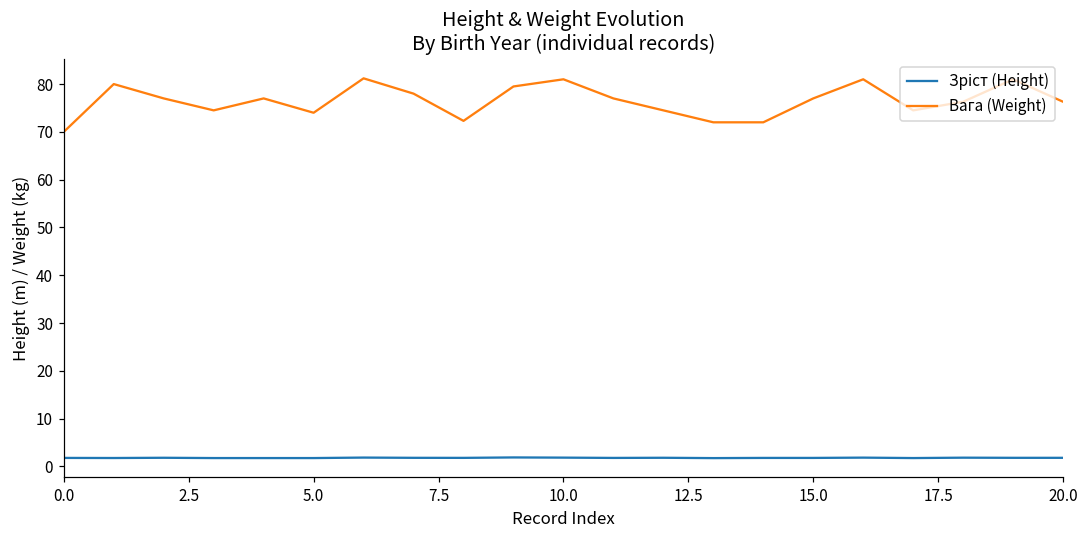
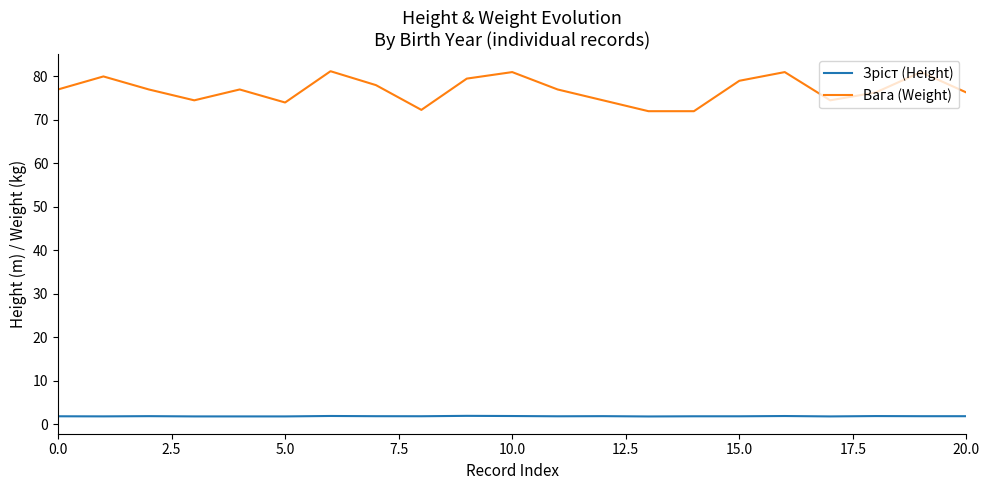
  {
    "Зріст (Height)": {
      "0.0": 2,
      "5.0": 2,
      "10.0": 2,
      "15.0": 2,
      "20.0": 2
    },
    "Вага (Weight)": {
-     "0.0": 70,
+     "0.0": 77,
      "5.0": 74,
      "10.0": 81,
-     "15.0": 77,
+     "15.0": 79,
      "20.0": 76
    }
  }
